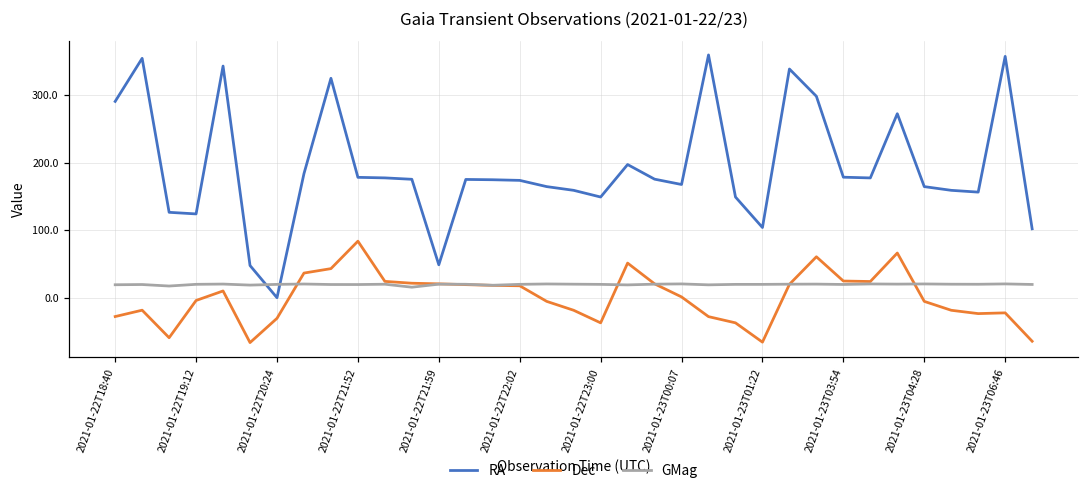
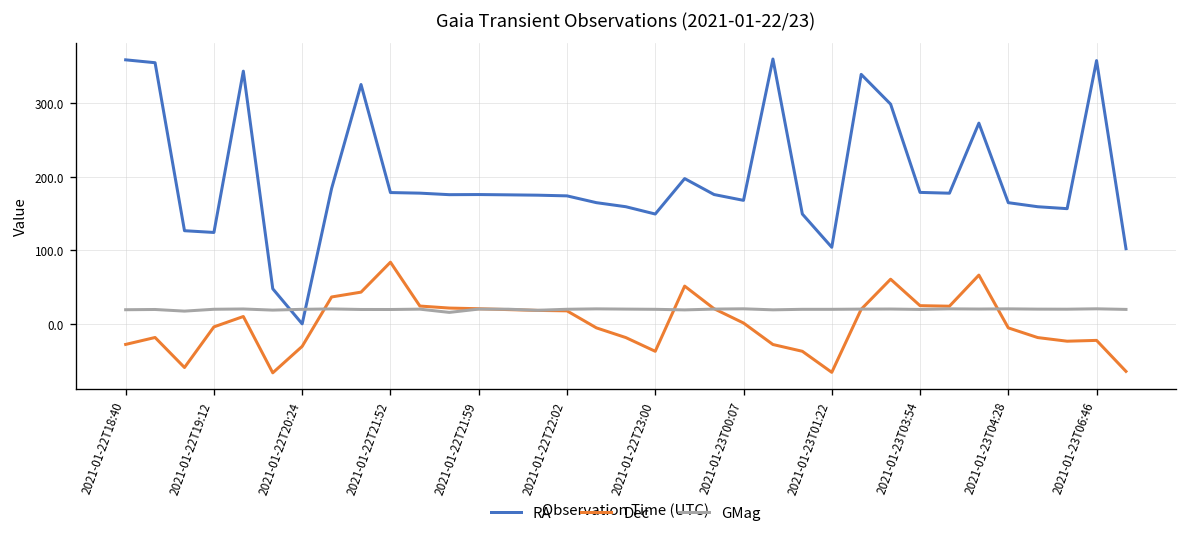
  {
    "RA": {
-     "2021-01-22T18:40": 290,
+     "2021-01-22T18:40": 360,
      "2021-01-22T19:12": 120,
      "2021-01-22T20:24": 0,
      "2021-01-22T21:52": 180,
-     "2021-01-22T21:59": 50,
+     "2021-01-22T21:59": 180,
      "2021-01-22T22:02": 170,
      "2021-01-22T23:00": 150,
      "2021-01-23T00:07": 170,
      "2021-01-23T01:22": 100,
      "2021-01-23T03:54": 180,
      "2021-01-23T04:28": 160,
      "2021-01-23T06:46": 360
    },
    "Dec": {
      "2021-01-22T18:40": -30,
      "2021-01-22T19:12": 0,
      "2021-01-22T20:24": -30,
      "2021-01-22T21:52": 80,
      "2021-01-22T23:00": -40,
      "2021-01-23T00:07": 0,
      "2021-01-23T01:22": -70,
      "2021-01-23T03:54": 20,
      "2021-01-23T04:28": -10,
      "2021-01-23T06:46": -20
    },
    "GMag": {
      "2021-01-22T18:40": 20,
      "2021-01-22T19:12": 20,
      "2021-01-22T20:24": 20,
      "2021-01-22T21:52": 20,
      "2021-01-22T23:00": 20,
      "2021-01-23T00:07": 20,
      "2021-01-23T01:22": 20,
      "2021-01-23T03:54": 20,
      "2021-01-23T04:28": 20,
      "2021-01-23T06:46": 20
    }
  }
